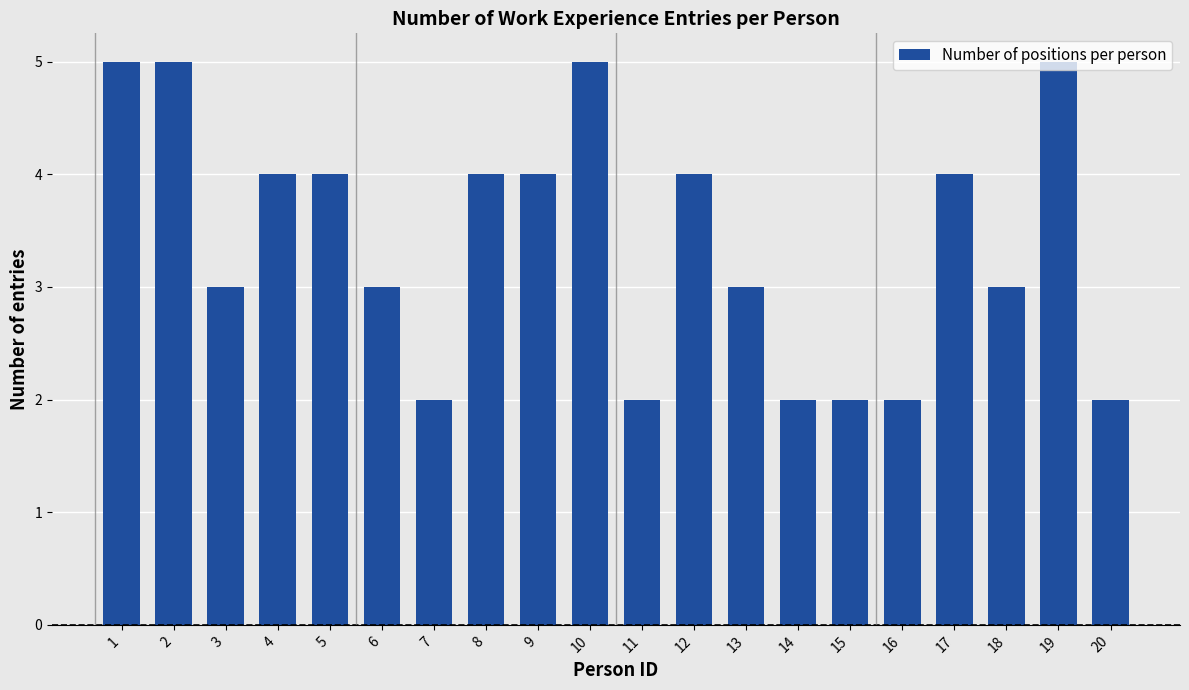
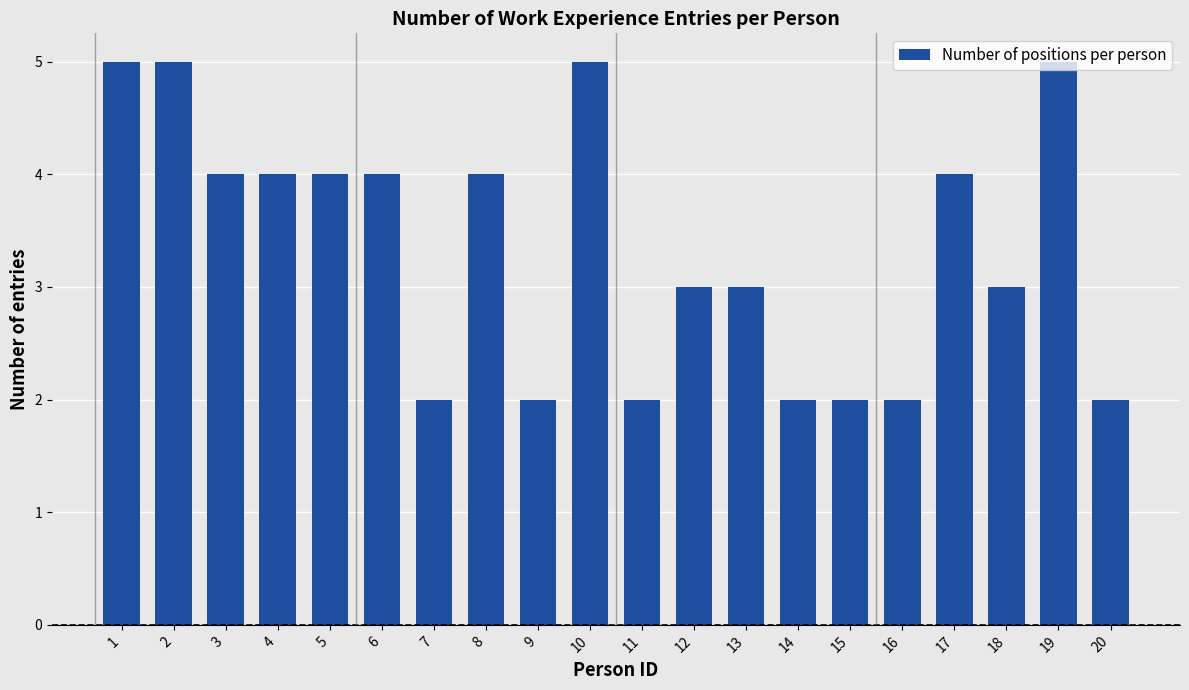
  {
    "1": 5,
    "2": 5,
-   "3": 3,
+   "3": 4,
    "4": 4,
    "5": 4,
-   "6": 3,
+   "6": 4,
    "7": 2,
    "8": 4,
-   "9": 4,
+   "9": 2,
    "10": 5,
    "11": 2,
-   "12": 4,
+   "12": 3,
    "13": 3,
    "14": 2,
    "15": 2,
    "16": 2,
    "17": 4,
    "18": 3,
    "20": 2
  }
